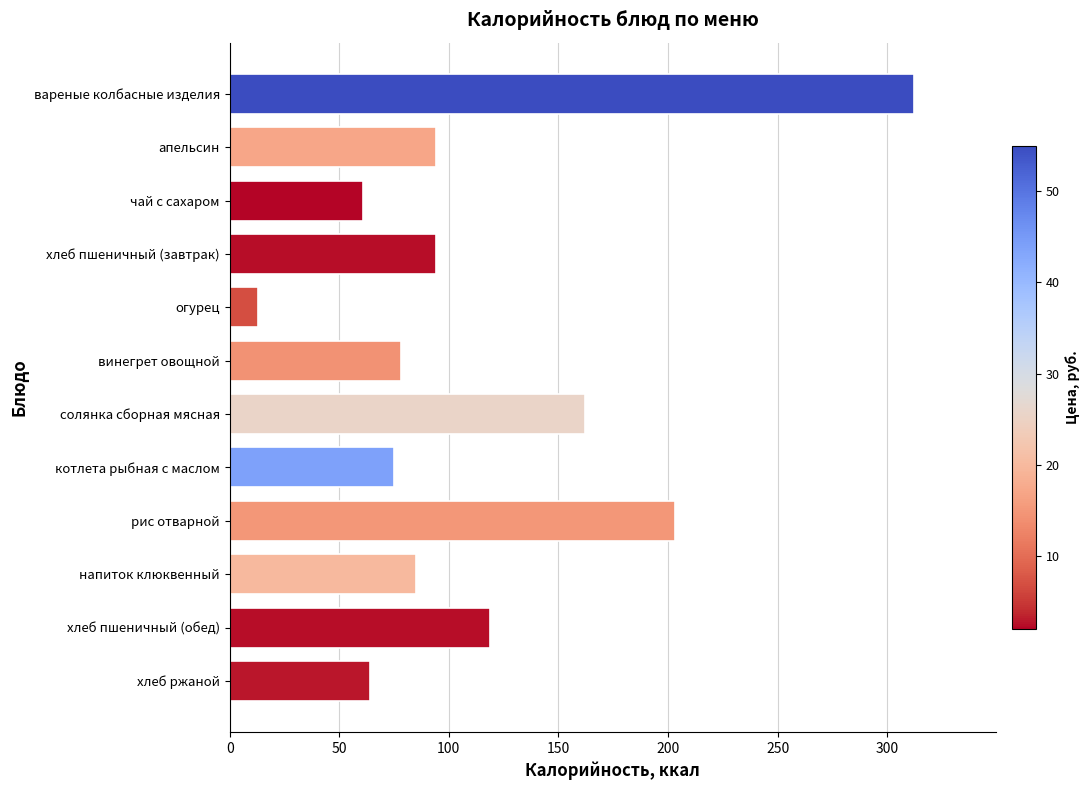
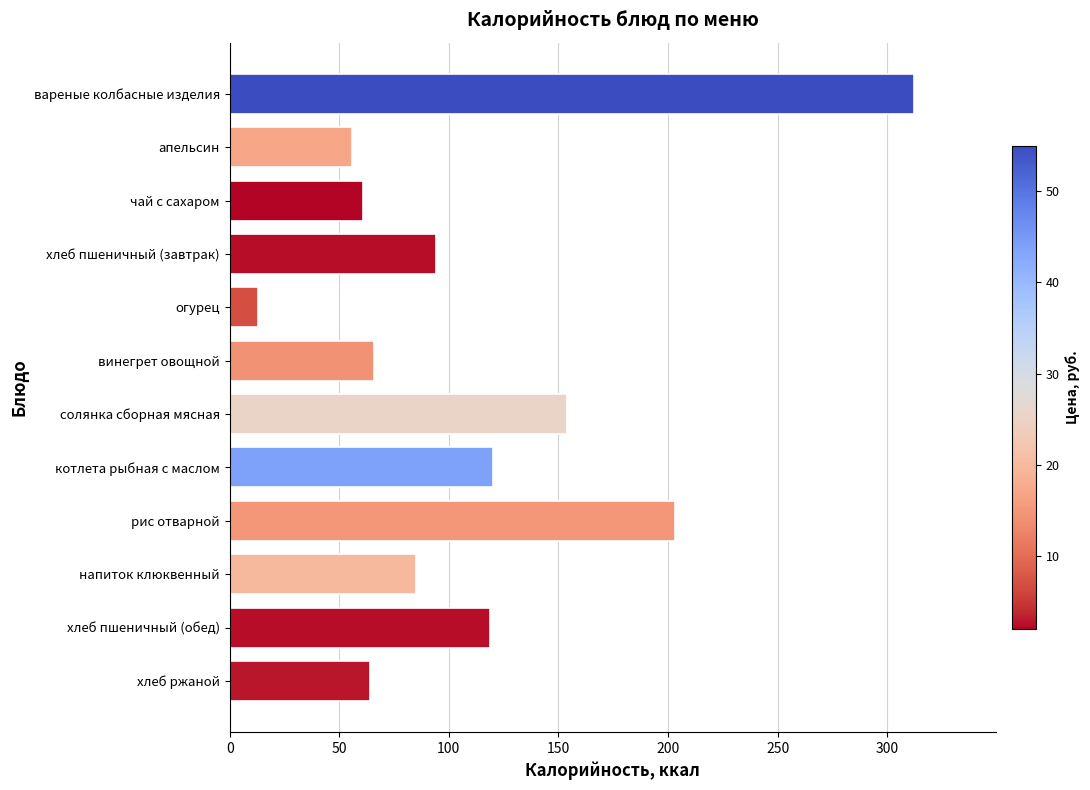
  {
    "вареные колбасные изделия": 312,
-   "апельсин": 94,
+   "апельсин": 56,
    "чай с сахаром": 61,
    "хлеб пшеничный (завтрак)": 94,
    "огурец": 13,
-   "винегрет овощной": 78,
-   "солянка сборная мясная": 162,
-   "котлета рыбная с маслом": 75,
+   "винегрет овощной": 66,
+   "солянка сборная мясная": 154,
+   "котлета рыбная с маслом": 120,
    "рис отварной": 203,
    "напиток клюквенный": 85,
    "хлеб пшеничный (обед)": 119,
    "хлеб ржаной": 64
  }
